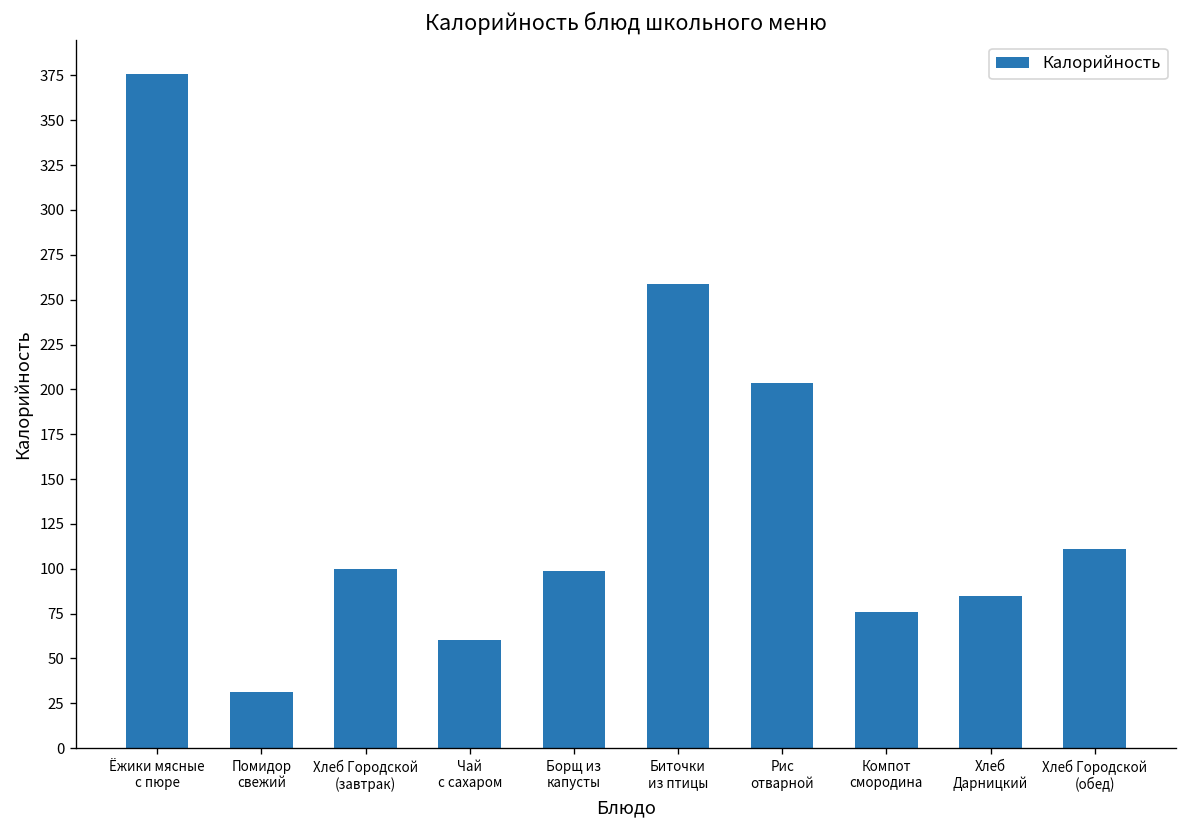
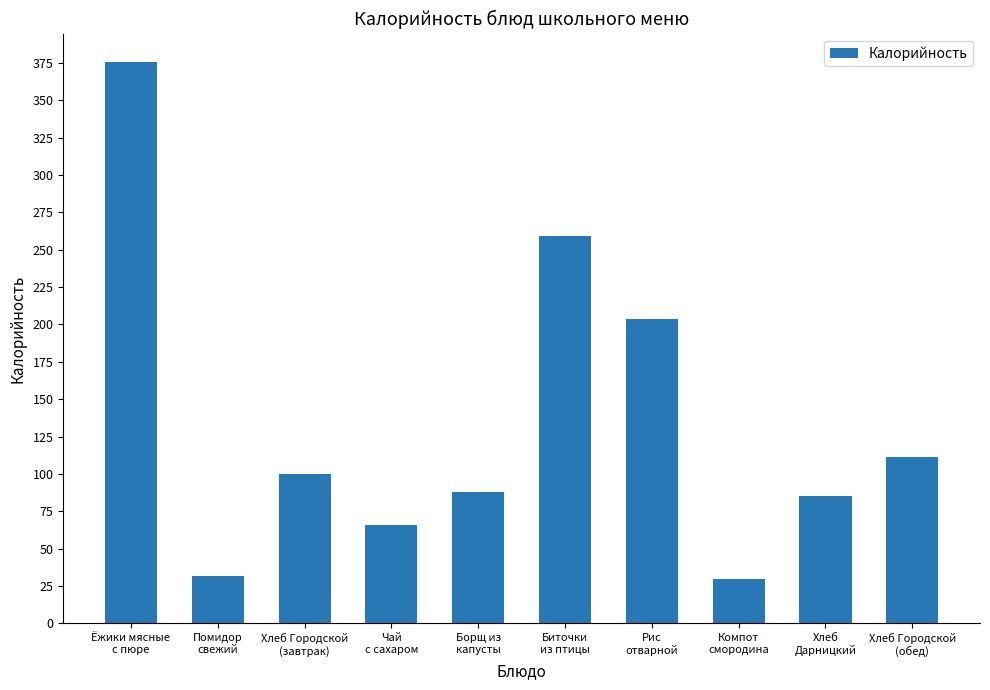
  {
    "Ёжики мясные с пюре": 376,
    "Помидор свежий": 32,
    "Хлеб Городской (завтрак)": 100,
-   "Чай с сахаром": 60,
-   "Борщ из капусты": 99,
+   "Чай с сахаром": 66,
+   "Борщ из капусты": 88,
    "Биточки из птицы": 259,
    "Рис отварной": 204,
-   "Компот смородина": 76,
+   "Компот смородина": 30,
    "Хлеб Дарницкий": 85,
    "Хлеб Городской (обед)": 111
  }
